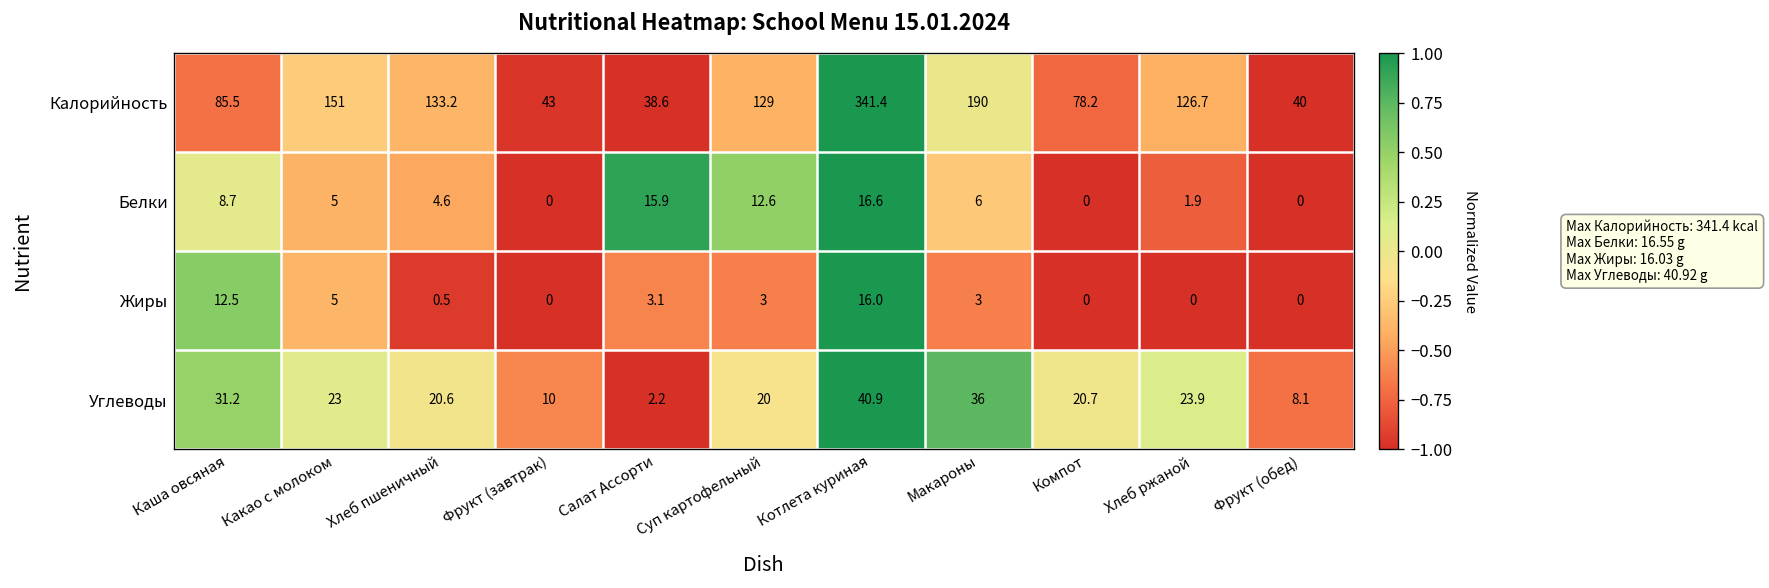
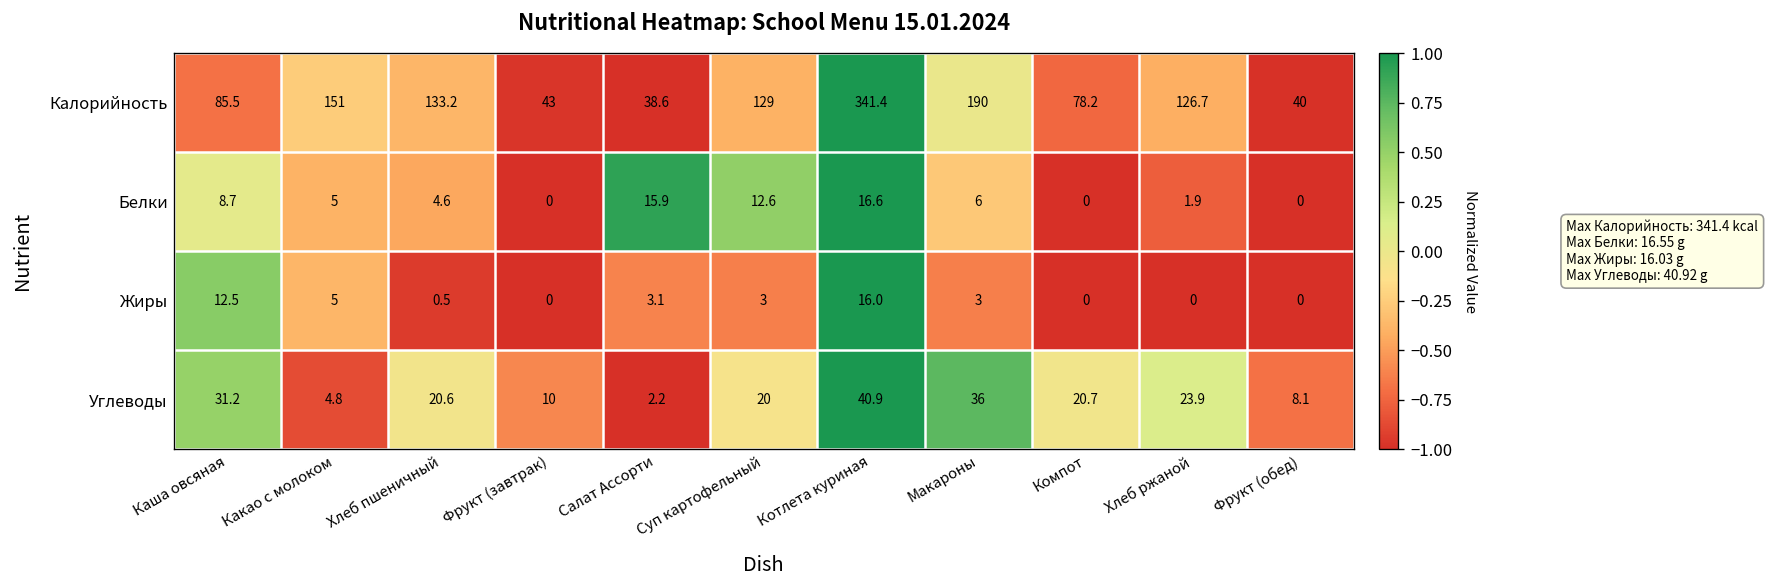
  {
    "Калорийность": {
      "Каша овсяная": 85.5,
      "Какао с молоком": 151,
      "Хлеб пшеничный": 133.2,
      "Фрукт (завтрак)": 43,
      "Салат Ассорти": 38.6,
      "Суп картофельный": 129,
      "Котлета куриная": 341.4,
      "Макароны": 190,
      "Компот": 78.2,
      "Хлеб ржаной": 126.7,
      "Фрукт (обед)": 40
    },
    "Белки": {
      "Каша овсяная": 8.7,
      "Какао с молоком": 5,
      "Хлеб пшеничный": 4.6,
      "Фрукт (завтрак)": 0,
      "Салат Ассорти": 15.9,
      "Суп картофельный": 12.6,
      "Котлета куриная": 16.6,
      "Макароны": 6,
      "Компот": 0,
      "Хлеб ржаной": 1.9,
      "Фрукт (обед)": 0
    },
    "Жиры": {
      "Каша овсяная": 12.5,
      "Какао с молоком": 5,
      "Хлеб пшеничный": 0.5,
      "Фрукт (завтрак)": 0,
      "Салат Ассорти": 3.1,
      "Суп картофельный": 3,
      "Котлета куриная": 16.0,
      "Макароны": 3,
      "Компот": 0,
      "Хлеб ржаной": 0,
      "Фрукт (обед)": 0
    },
    "Углеводы": {
      "Каша овсяная": 31.2,
-     "Какао с молоком": 23,
+     "Какао с молоком": 4.8,
      "Хлеб пшеничный": 20.6,
      "Фрукт (завтрак)": 10,
      "Салат Ассорти": 2.2,
      "Суп картофельный": 20,
      "Котлета куриная": 40.9,
      "Макароны": 36,
      "Компот": 20.7,
      "Хлеб ржаной": 23.9,
      "Фрукт (обед)": 8.1
    }
  }
